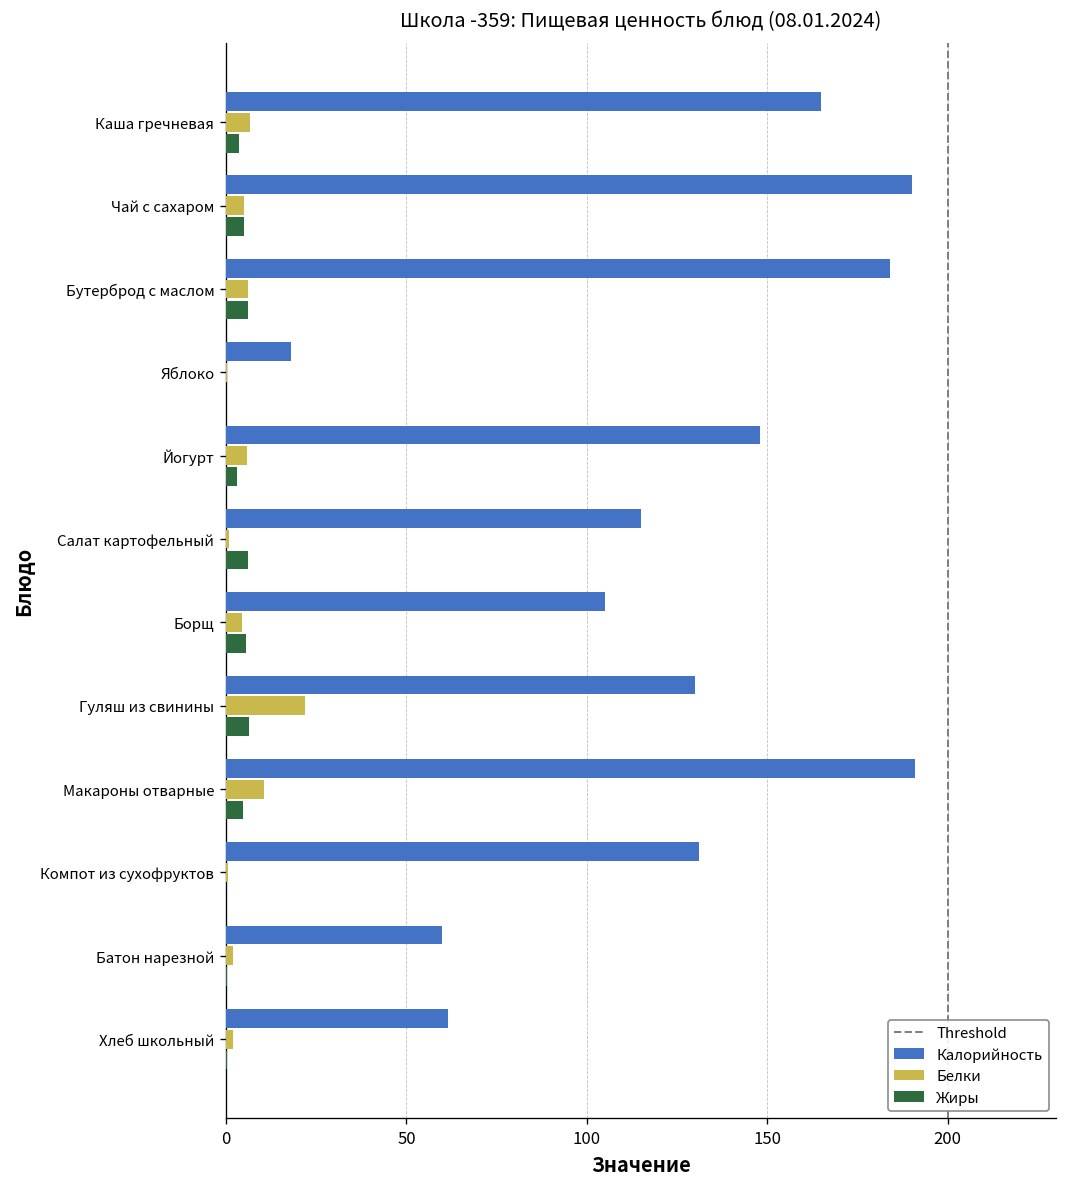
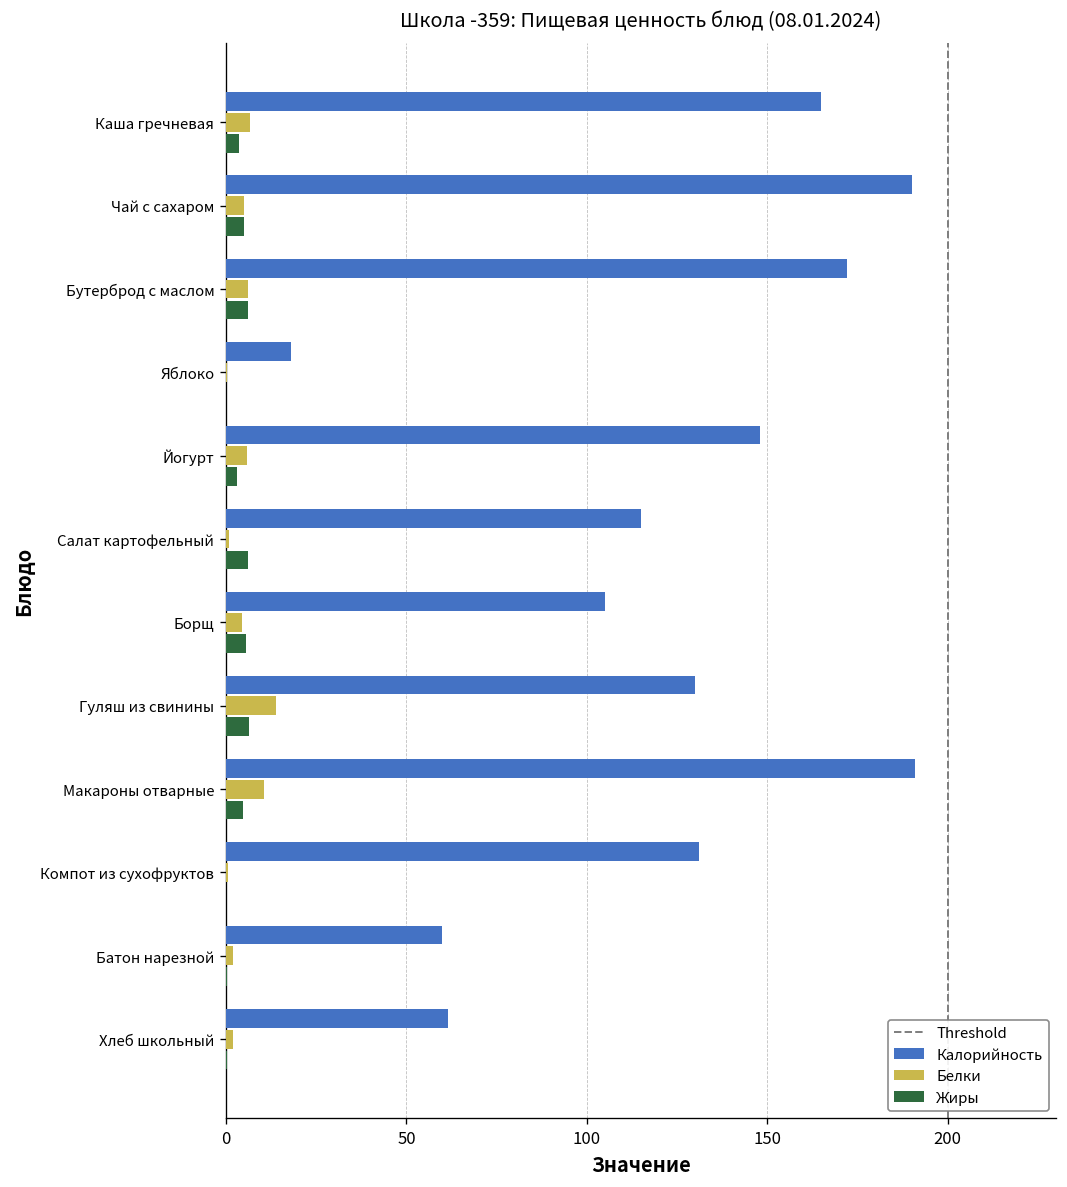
  {
    "Калорийность": {
      "Каша гречневая": 165,
      "Чай с сахаром": 190,
-     "Бутерброд с маслом": 184,
+     "Бутерброд с маслом": 172,
      "Яблоко": 18,
      "Йогурт": 148,
      "Салат картофельный": 115,
      "Борщ": 105,
      "Гуляш из свинины": 130,
      "Макароны отварные": 191,
      "Компот из сухофруктов": 131,
      "Батон нарезной": 60,
      "Хлеб школьный": 62
    },
    "Белки": {
      "Каша гречневая": 7,
      "Чай с сахаром": 5,
      "Бутерброд с маслом": 6,
      "Йогурт": 6,
      "Салат картофельный": 1,
      "Борщ": 4,
-     "Гуляш из свинины": 22,
+     "Гуляш из свинины": 14,
      "Макароны отварные": 11,
      "Батон нарезной": 2,
      "Хлеб школьный": 2
    },
    "Жиры": {
      "Каша гречневая": 4,
      "Чай с сахаром": 5,
      "Бутерброд с маслом": 6,
      "Яблоко": 0,
      "Йогурт": 3,
      "Салат картофельный": 6,
      "Борщ": 5,
      "Гуляш из свинины": 6,
      "Макароны отварные": 5,
      "Компот из сухофруктов": 0
    }
  }
